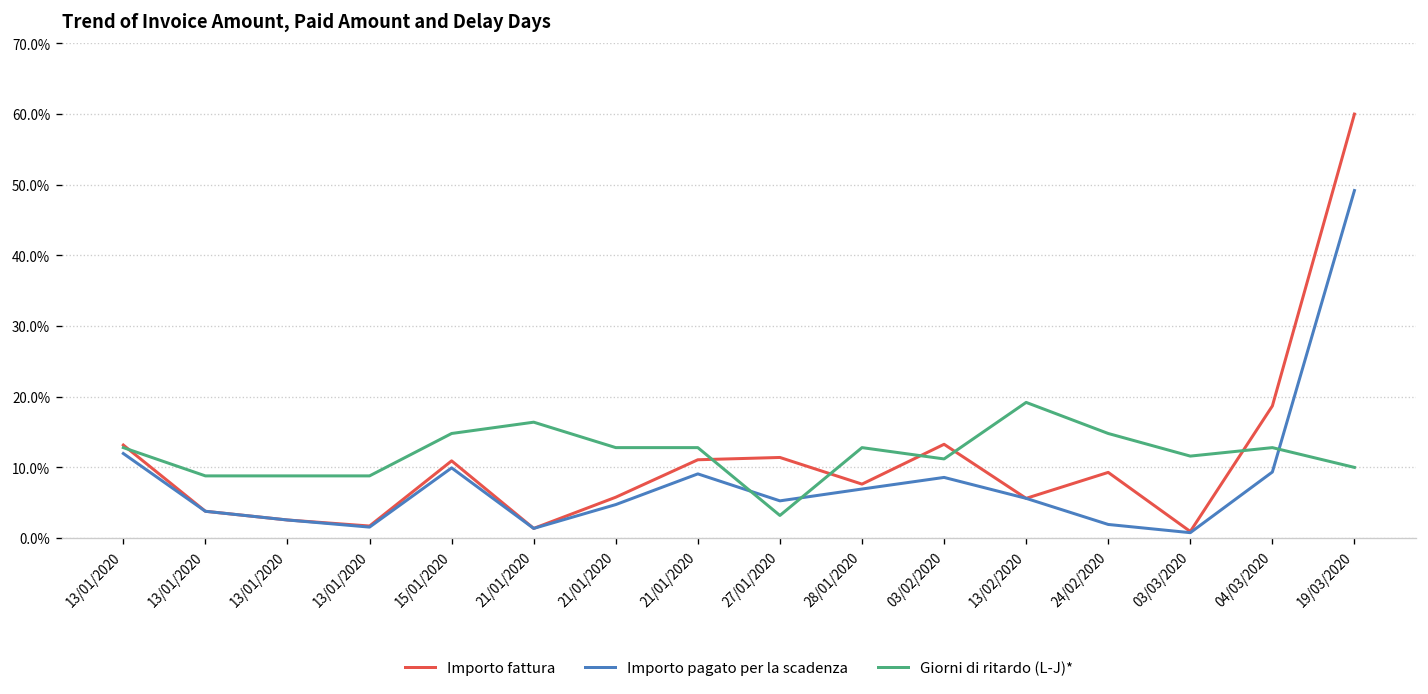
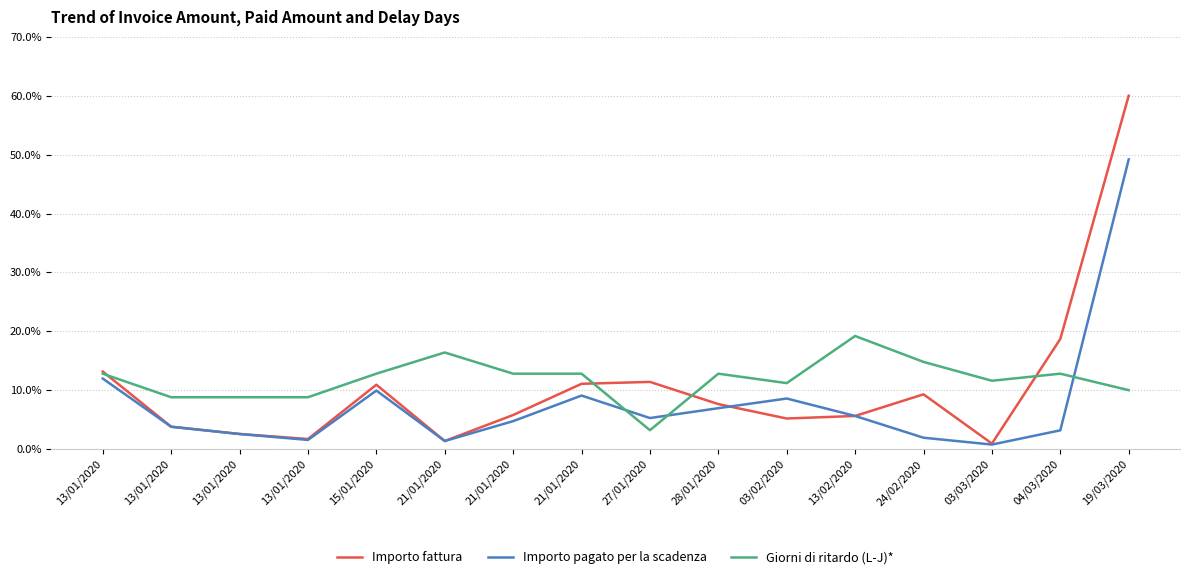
  {
    "Importo fattura": {
      "15/01/2020": "11%",
      "27/01/2020": "11%",
      "28/01/2020": "8%",
-     "03/02/2020": "13%",
+     "03/02/2020": "5%",
      "24/02/2020": "9%",
      "04/03/2020": "19%",
      "19/03/2020": "60%"
    },
    "Importo pagato per la scadenza": {
      "15/01/2020": "10%",
      "27/01/2020": "5%",
      "28/01/2020": "7%",
      "03/02/2020": "9%",
      "24/02/2020": "2%",
-     "04/03/2020": "9%",
+     "04/03/2020": "3%",
      "19/03/2020": "49%"
    },
    "Giorni di ritardo (L-J)*": {
-     "15/01/2020": "15%",
+     "15/01/2020": "13%",
      "27/01/2020": "3%",
      "28/01/2020": "13%",
      "03/02/2020": "11%",
      "13/02/2020": "19%",
      "24/02/2020": "15%",
      "03/03/2020": "12%",
      "04/03/2020": "13%",
      "19/03/2020": "10%"
    }
  }
